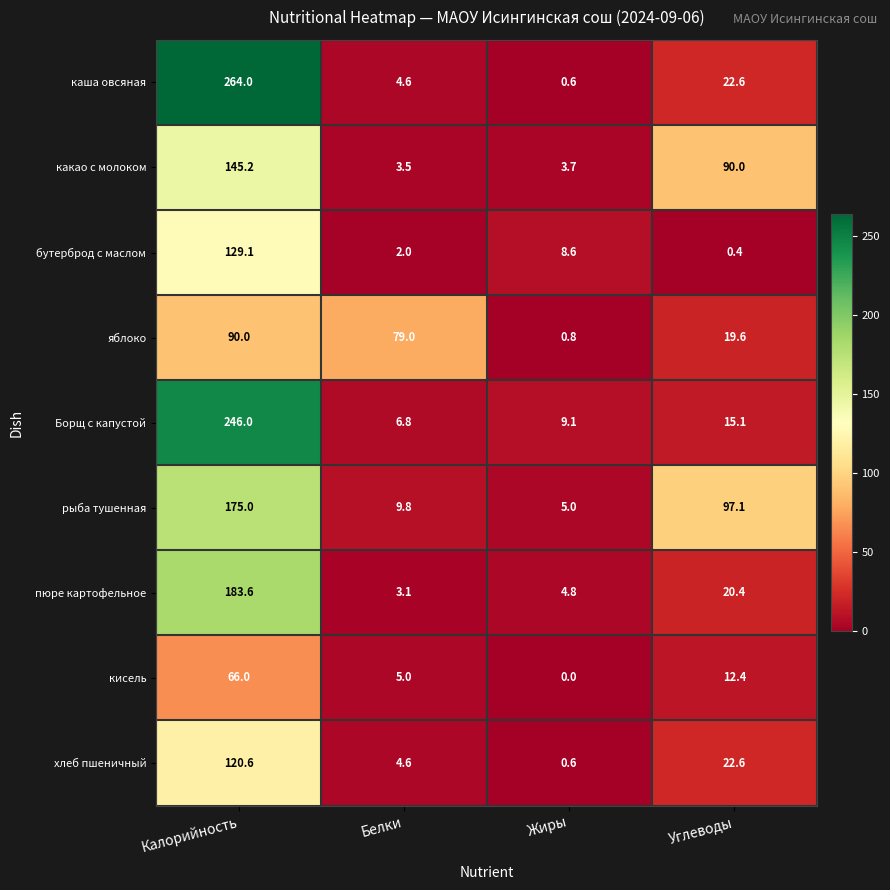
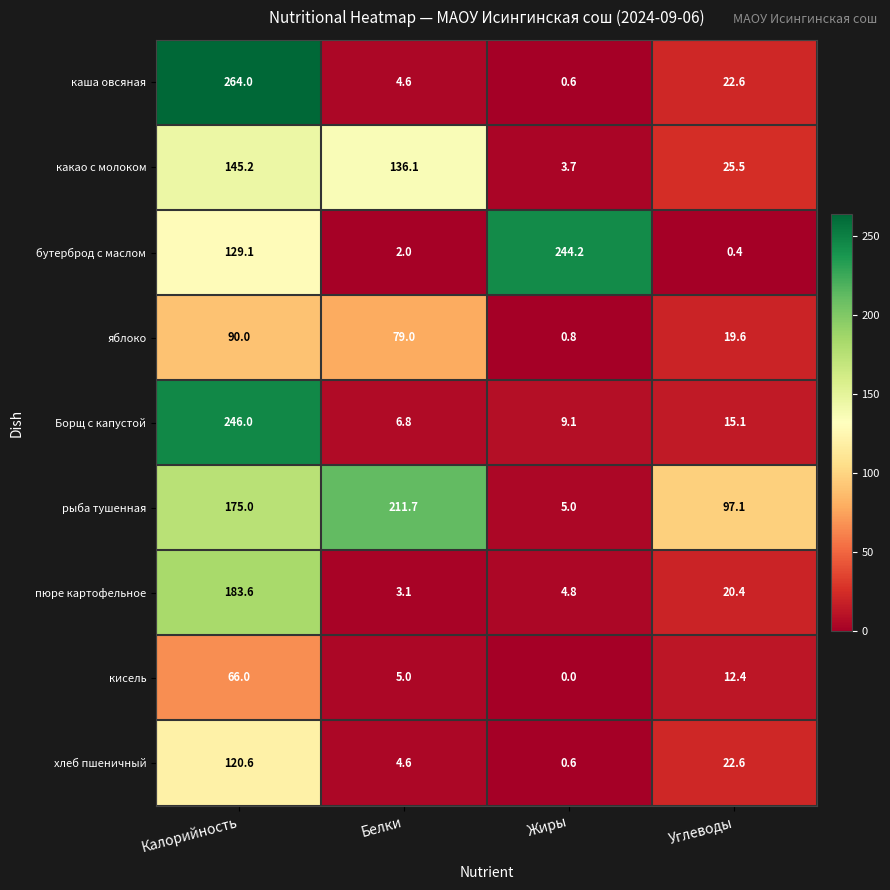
  {
    "каша овсяная": {
      "Калорийность": 264.0,
      "Белки": 4.6,
      "Жиры": 0.6,
      "Углеводы": 22.6
    },
    "какао с молоком": {
      "Калорийность": 145.2,
-     "Белки": 3.5,
+     "Белки": 136.1,
      "Жиры": 3.7,
-     "Углеводы": 90.0
+     "Углеводы": 25.5
    },
    "бутерброд с маслом": {
      "Калорийность": 129.1,
      "Белки": 2.0,
-     "Жиры": 8.6,
+     "Жиры": 244.2,
      "Углеводы": 0.4
    },
    "яблоко": {
      "Калорийность": 90.0,
      "Белки": 79.0,
      "Жиры": 0.8,
      "Углеводы": 19.6
    },
    "Борщ с капустой": {
      "Калорийность": 246.0,
      "Белки": 6.8,
      "Жиры": 9.1,
      "Углеводы": 15.1
    },
    "рыба тушенная": {
      "Калорийность": 175.0,
-     "Белки": 9.8,
+     "Белки": 211.7,
      "Жиры": 5.0,
      "Углеводы": 97.1
    },
    "пюре картофельное": {
      "Калорийность": 183.6,
      "Белки": 3.1,
      "Жиры": 4.8,
      "Углеводы": 20.4
    },
    "кисель": {
      "Калорийность": 66.0,
      "Белки": 5.0,
      "Жиры": 0.0,
      "Углеводы": 12.4
    },
    "хлеб пшеничный": {
      "Калорийность": 120.6,
      "Белки": 4.6,
      "Жиры": 0.6,
      "Углеводы": 22.6
    }
  }
